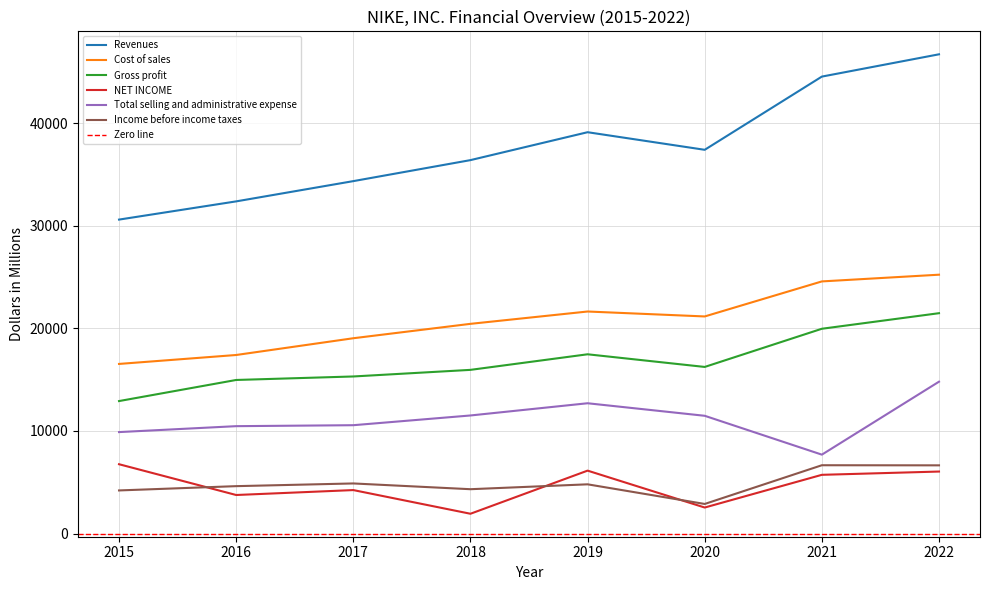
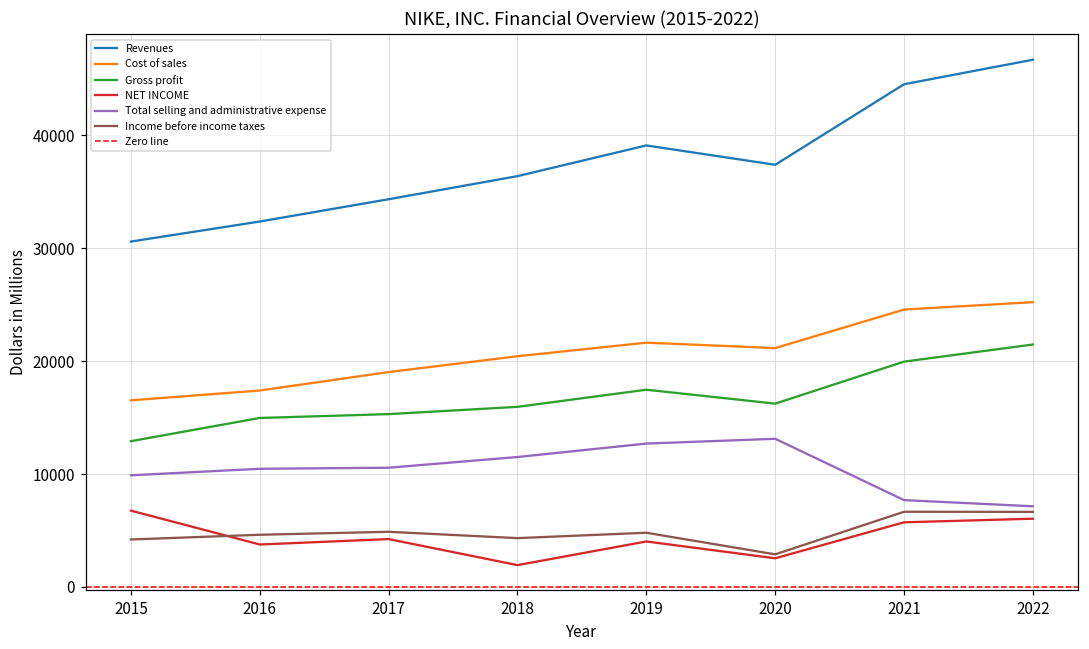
  {
    "Revenues": {
      "2015": 30600,
      "2016": 32400,
      "2017": 34400,
      "2018": 36400,
      "2019": 39100,
      "2020": 37400,
      "2021": 44500,
      "2022": 46700
    },
    "Cost of sales": {
      "2015": 16500,
      "2016": 17400,
      "2017": 19000,
      "2018": 20400,
      "2019": 21600,
      "2020": 21200,
      "2021": 24600,
      "2022": 25200
    },
    "Gross profit": {
      "2015": 12900,
      "2016": 15000,
      "2017": 15300,
      "2018": 16000,
      "2019": 17500,
      "2020": 16200,
      "2021": 20000,
      "2022": 21500
    },
    "NET INCOME": {
      "2015": 6800,
      "2016": 3800,
      "2017": 4200,
      "2018": 1900,
-     "2019": 6100,
+     "2019": 4000,
      "2020": 2500,
      "2021": 5700,
      "2022": 6000
    },
    "Total selling and administrative expense": {
      "2015": 9900,
      "2016": 10500,
      "2017": 10600,
      "2018": 11500,
      "2019": 12700,
-     "2020": 11500,
+     "2020": 13100,
      "2021": 7700,
-     "2022": 14800
+     "2022": 7100
    },
    "Income before income taxes": {
      "2015": 4200,
      "2016": 4600,
      "2017": 4900,
      "2018": 4300,
      "2019": 4800,
      "2020": 2900,
      "2021": 6700,
      "2022": 6700
    }
  }
